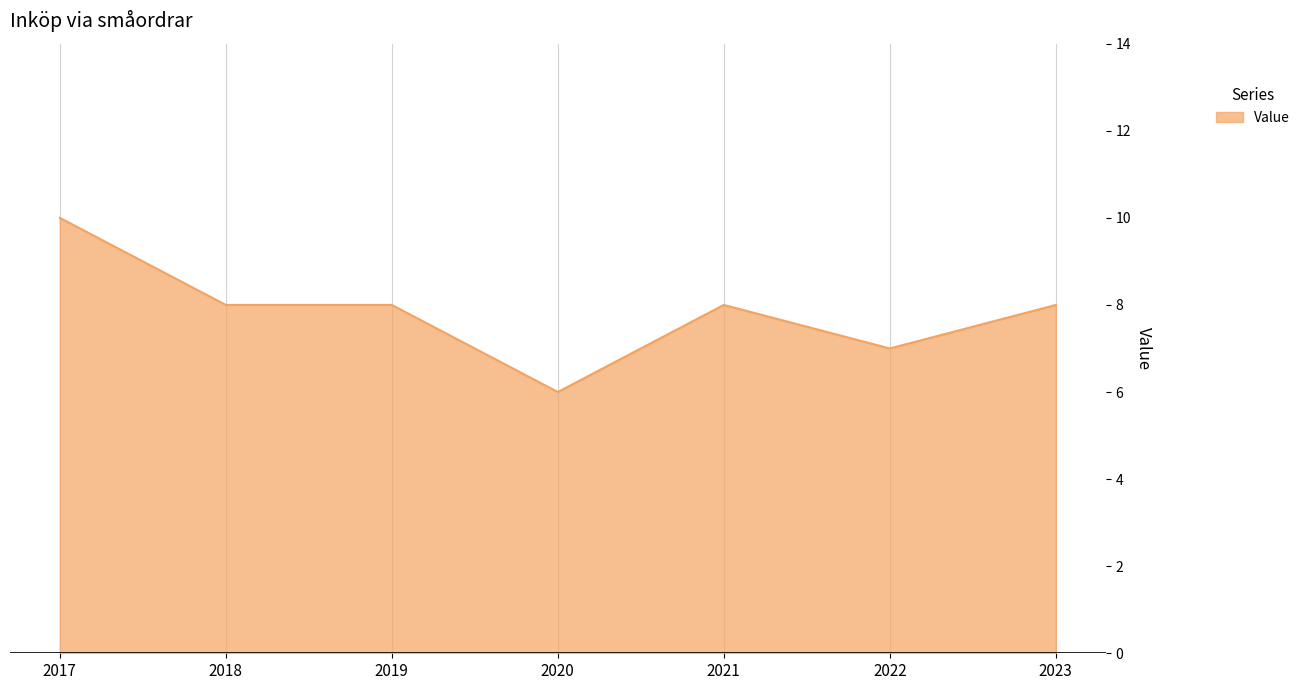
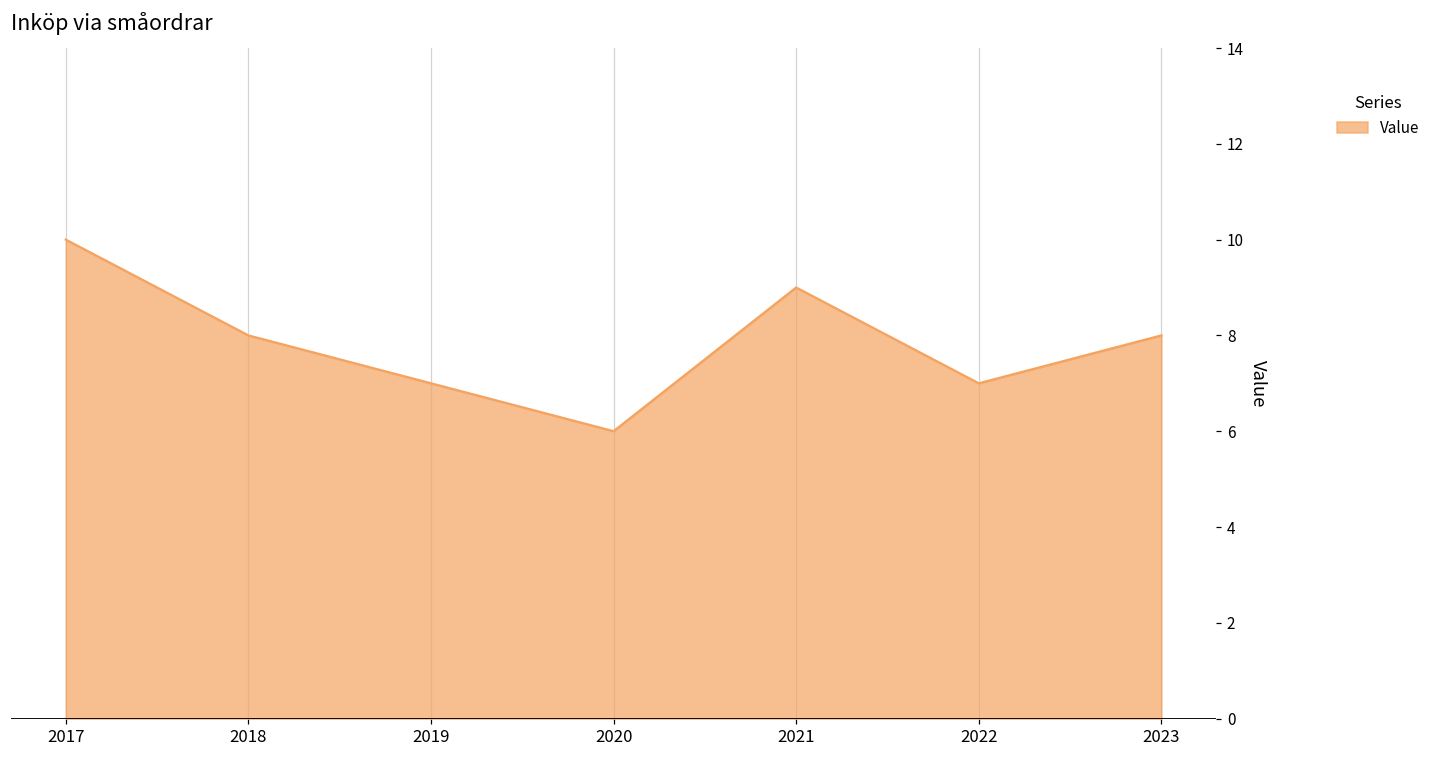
  {
    "2017": 10,
    "2018": 8,
-   "2019": 8,
+   "2019": 7,
    "2020": 6,
-   "2021": 8,
+   "2021": 9,
    "2022": 7,
    "2023": 8
  }
